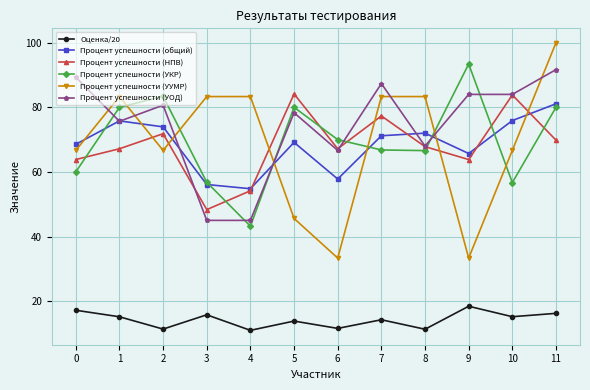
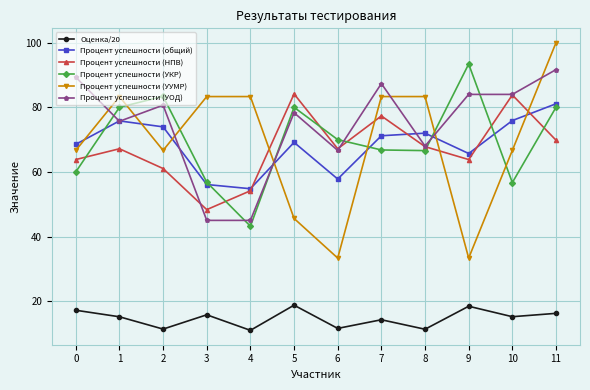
  {
    "Оценка/20": {
      "0": 17,
      "1": 15,
      "2": 11,
      "3": 16,
      "4": 11,
-     "5": 14,
+     "5": 19,
      "6": 12,
      "7": 14,
      "8": 11,
      "9": 18,
      "10": 15,
      "11": 16
    },
    "Процент успешности (общий)": {
      "0": 69,
      "2": 74,
      "5": 69,
      "6": 58,
      "7": 71,
      "8": 72,
      "9": 66,
      "10": 76,
      "11": 81
    },
    "Процент успешности (НПВ)": {
      "0": 64,
      "1": 67,
-     "2": 72,
+     "2": 61,
      "3": 48,
      "5": 84,
      "7": 77,
      "9": 64,
      "11": 70
    },
    "Процент успешности (УКР)": {
      "0": 60,
      "1": 80,
      "4": 43,
      "5": 80,
      "6": 70,
      "7": 67,
      "8": 67,
      "9": 93,
      "10": 57,
      "11": 80
    },
    "Процент успешности (УУМР)": {
      "0": 67,
      "2": 67,
      "3": 83,
      "4": 83,
      "5": 46,
      "6": 33,
      "7": 83,
      "8": 83,
      "9": 33,
      "10": 67,
      "11": 100
    },
    "Процент успешности (УОД)": {
      "3": 45,
      "4": 45,
      "5": 78,
      "7": 87,
      "9": 84,
      "11": 92
    }
  }
